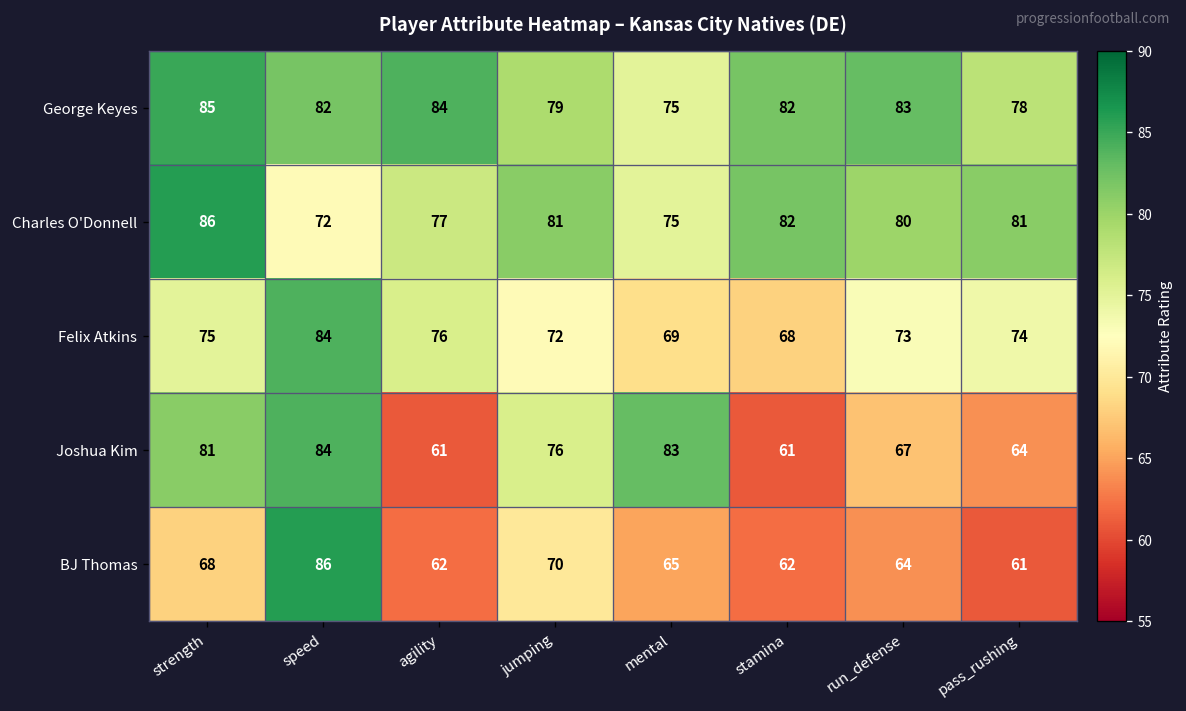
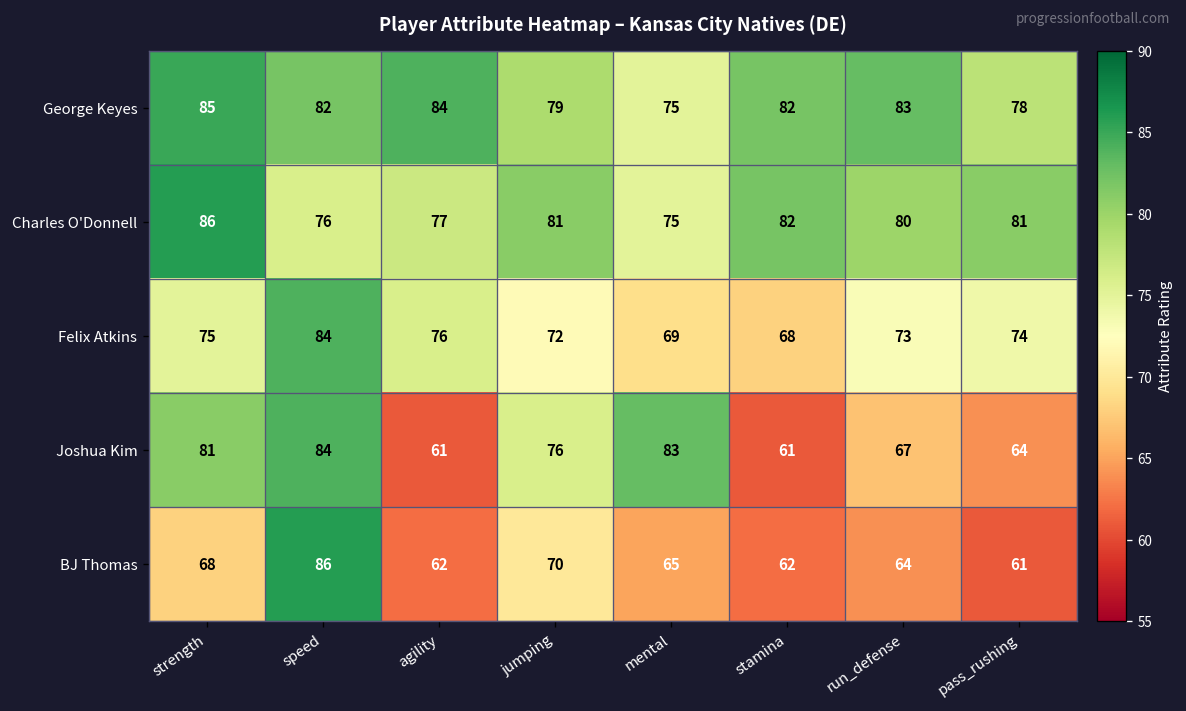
  {
    "George Keyes": {
      "strength": 85,
      "speed": 82,
      "agility": 84,
      "jumping": 79,
      "mental": 75,
      "stamina": 82,
      "run_defense": 83,
      "pass_rushing": 78
    },
    "Charles O'Donnell": {
      "strength": 86,
-     "speed": 72,
+     "speed": 76,
      "agility": 77,
      "jumping": 81,
      "mental": 75,
      "stamina": 82,
      "run_defense": 80,
      "pass_rushing": 81
    },
    "Felix Atkins": {
      "strength": 75,
      "speed": 84,
      "agility": 76,
      "jumping": 72,
      "mental": 69,
      "stamina": 68,
      "run_defense": 73,
      "pass_rushing": 74
    },
    "Joshua Kim": {
      "strength": 81,
      "speed": 84,
      "agility": 61,
      "jumping": 76,
      "mental": 83,
      "stamina": 61,
      "run_defense": 67,
      "pass_rushing": 64
    },
    "BJ Thomas": {
      "strength": 68,
      "speed": 86,
      "agility": 62,
      "jumping": 70,
      "mental": 65,
      "stamina": 62,
      "run_defense": 64,
      "pass_rushing": 61
    }
  }
